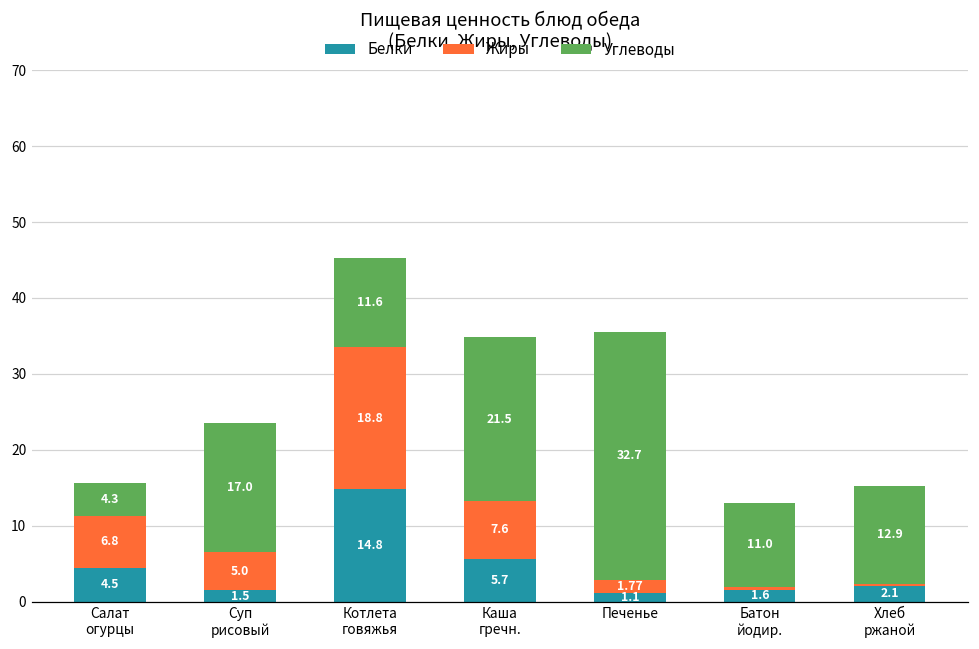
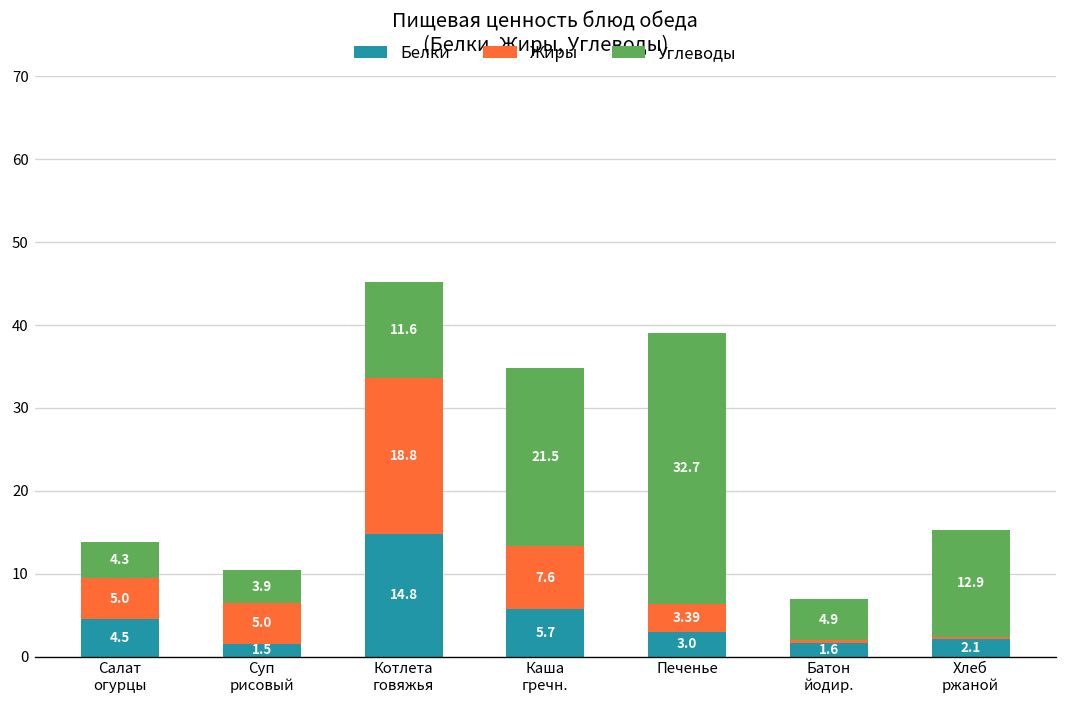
  {
    "Белки": {
      "Салат огурцы": 4.5,
      "Суп рисовый": 1.5,
      "Котлета говяжья": 14.8,
      "Каша гречн.": 5.7,
-     "Печенье": 1.1,
+     "Печенье": 3.0,
      "Батон йодир.": 1.6,
      "Хлеб ржаной": 2.1
    },
    "Жиры": {
-     "Салат огурцы": 6.8,
+     "Салат огурцы": 5.0,
      "Суп рисовый": 5.0,
      "Котлета говяжья": 18.8,
      "Каша гречн.": 7.6,
-     "Печенье": 1.77
+     "Печенье": 3.39
    },
    "Углеводы": {
      "Салат огурцы": 4.3,
-     "Суп рисовый": 17.0,
+     "Суп рисовый": 3.9,
      "Котлета говяжья": 11.6,
      "Каша гречн.": 21.5,
      "Печенье": 32.7,
-     "Батон йодир.": 11.0,
+     "Батон йодир.": 4.9,
      "Хлеб ржаной": 12.9
    }
  }
